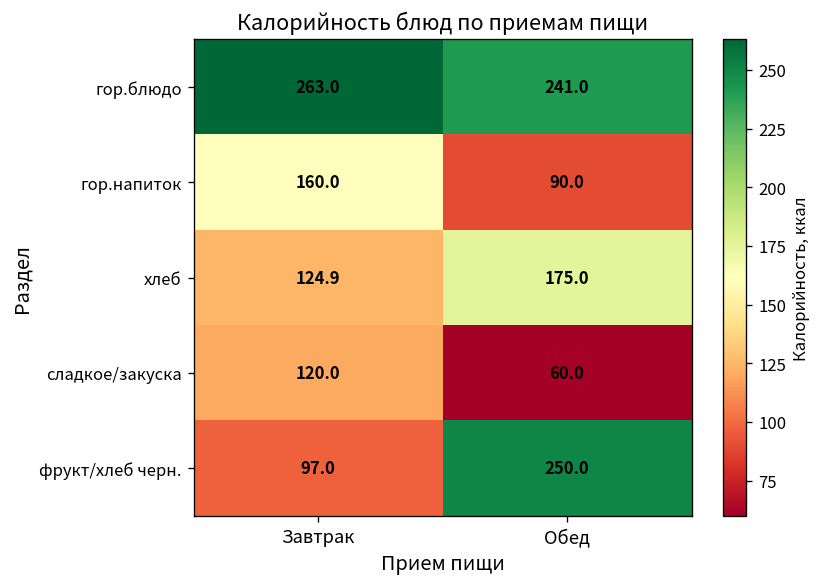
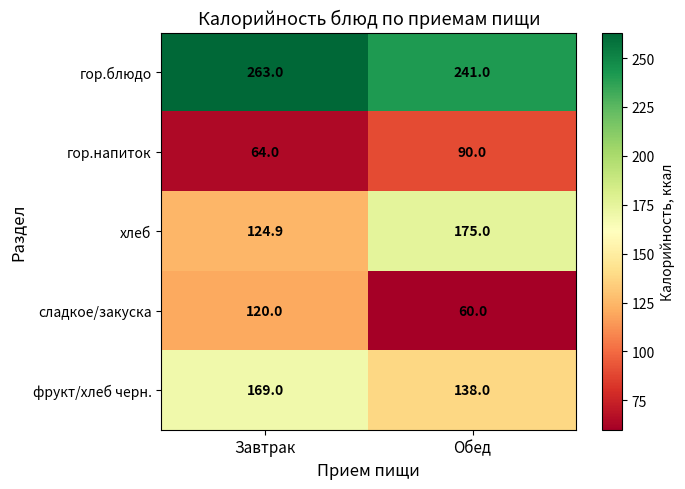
  {
    "гор.блюдо": {
      "Завтрак": 263.0,
      "Обед": 241.0
    },
    "гор.напиток": {
-     "Завтрак": 160.0,
+     "Завтрак": 64.0,
      "Обед": 90.0
    },
    "хлеб": {
      "Завтрак": 124.9,
      "Обед": 175.0
    },
    "сладкое/закуска": {
      "Завтрак": 120.0,
      "Обед": 60.0
    },
    "фрукт/хлеб черн.": {
-     "Завтрак": 97.0,
-     "Обед": 250.0
+     "Завтрак": 169.0,
+     "Обед": 138.0
    }
  }
